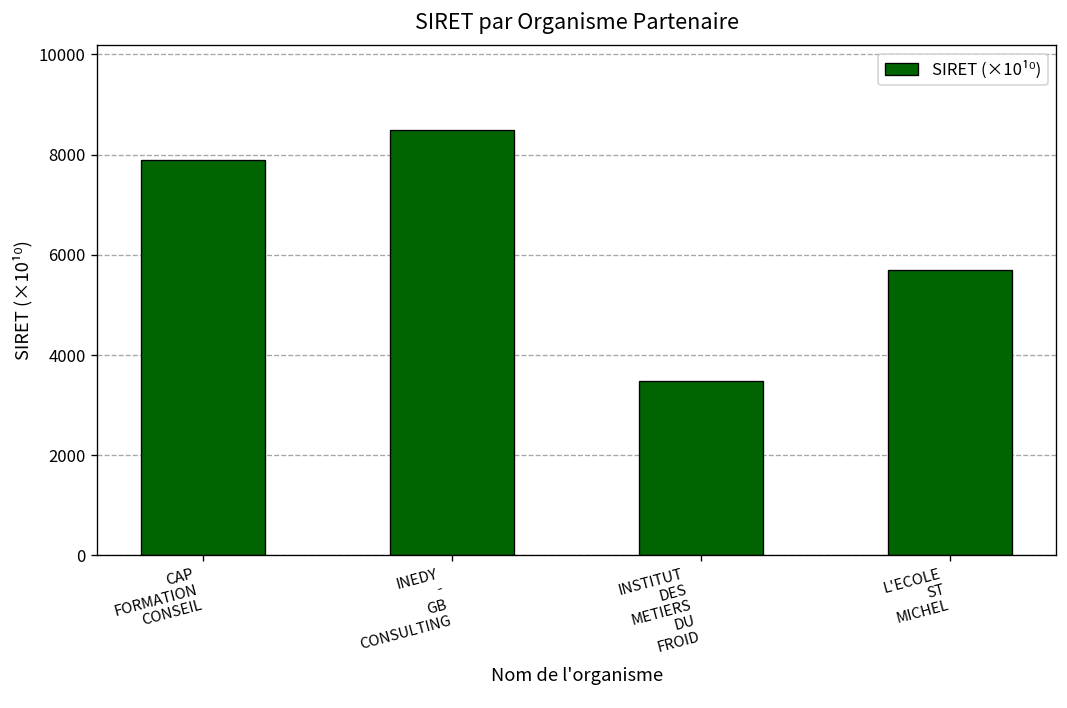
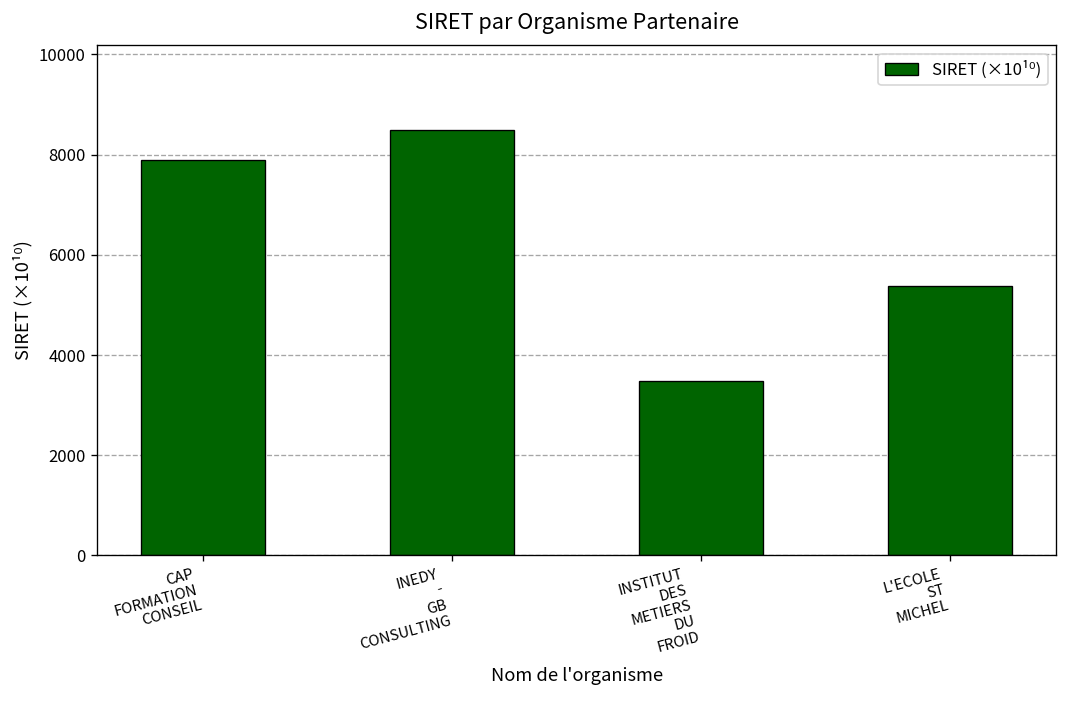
  {
    "CAP FORMATION CONSEIL": 7900,
    "INEDY - GB CONSULTING": 8500,
    "INSTITUT DES METIERS DU FROID": 3500,
-   "L'ECOLE ST MICHEL": 5700
+   "L'ECOLE ST MICHEL": 5400
  }
